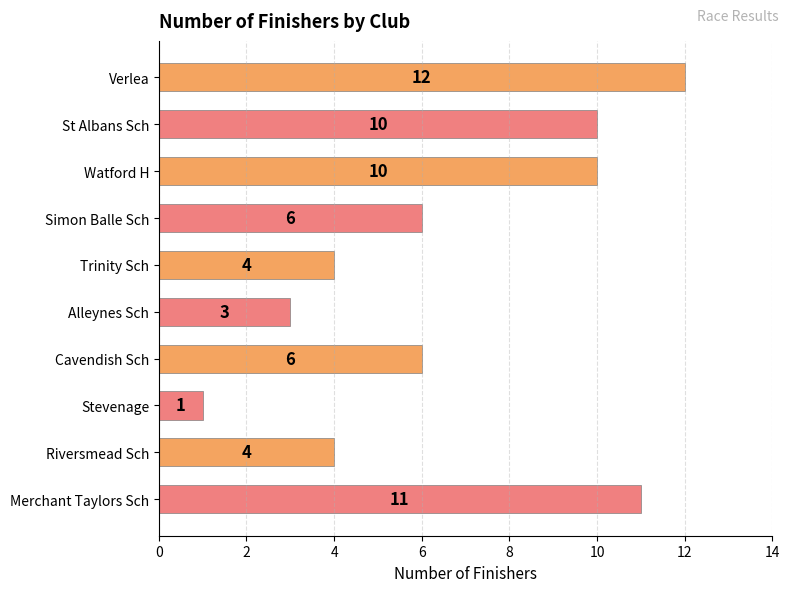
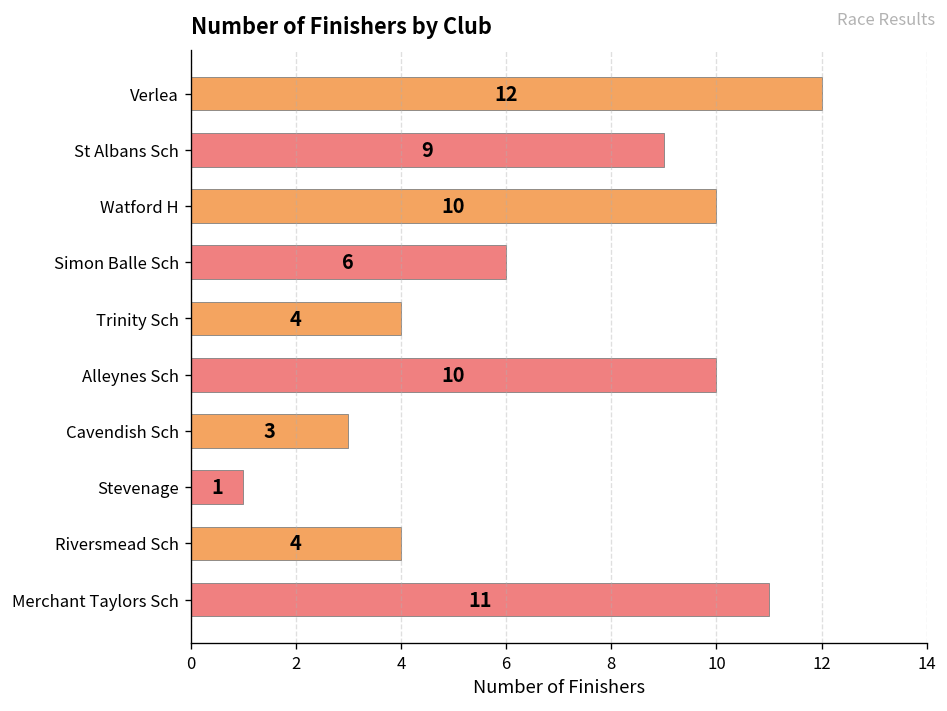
  {
    "Verlea": 12,
-   "St Albans Sch": 10,
+   "St Albans Sch": 9,
    "Watford H": 10,
    "Simon Balle Sch": 6,
    "Trinity Sch": 4,
-   "Alleynes Sch": 3,
-   "Cavendish Sch": 6,
+   "Alleynes Sch": 10,
+   "Cavendish Sch": 3,
    "Stevenage": 1,
    "Riversmead Sch": 4,
    "Merchant Taylors Sch": 11
  }
